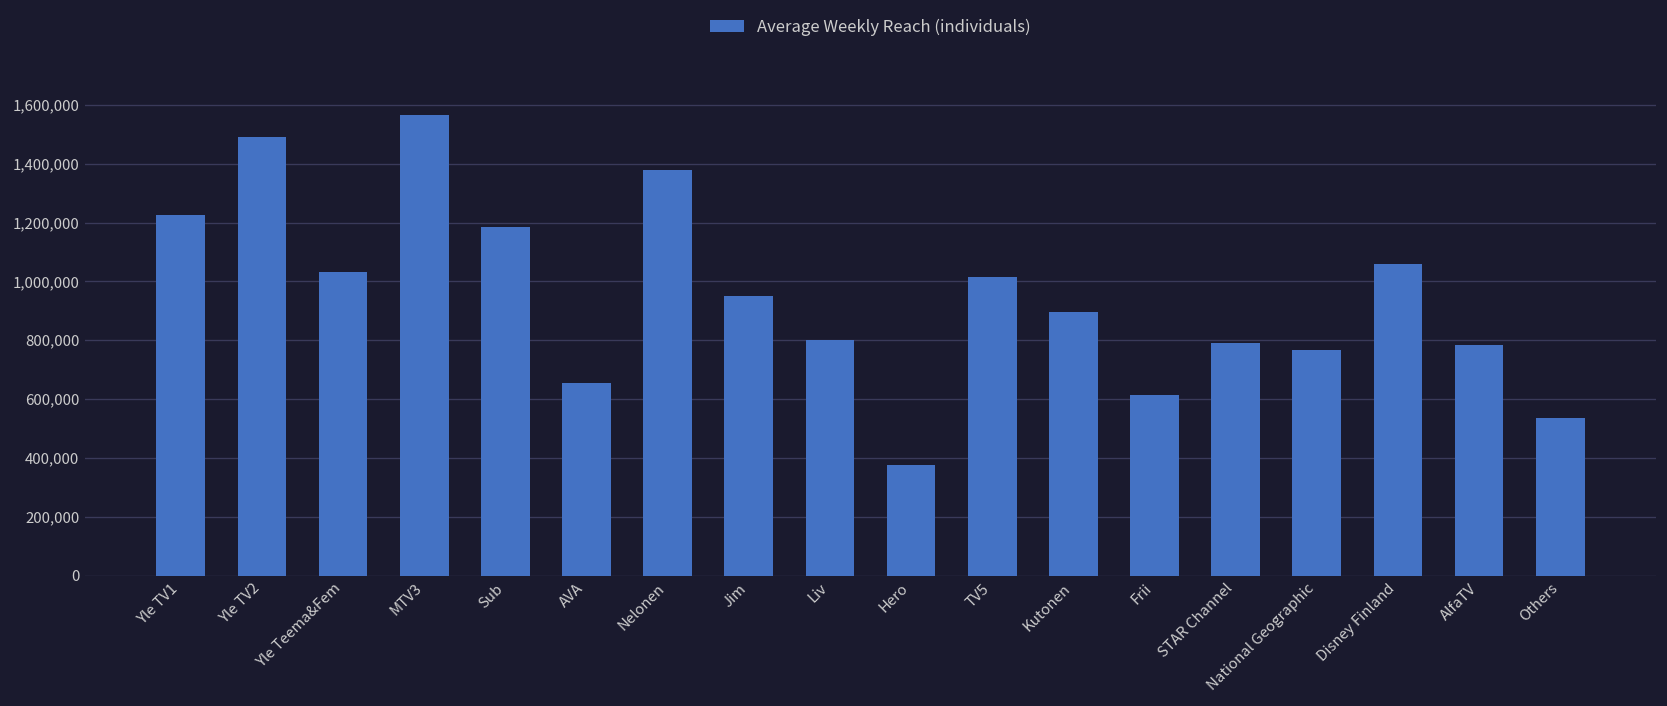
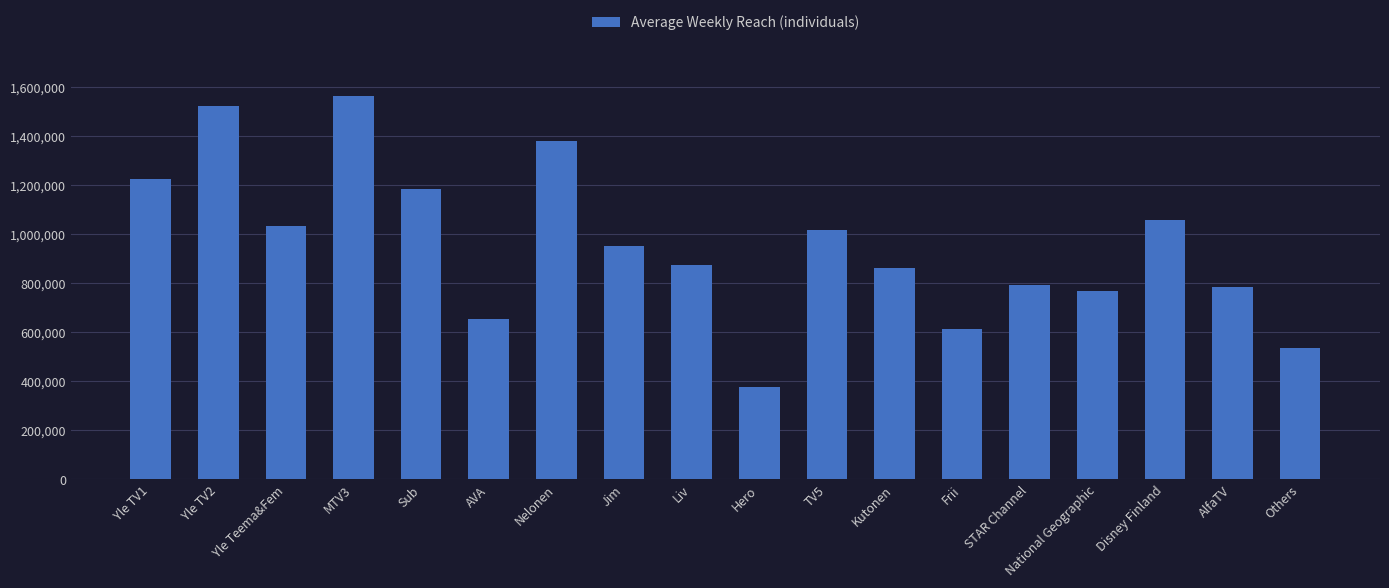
  {
    "Yle TV1": "1,220,000",
-   "Yle TV2": "1,490,000",
+   "Yle TV2": "1,520,000",
    "Yle Teema&Fem": "1,030,000",
    "MTV3": "1,570,000",
    "Sub": "1,190,000",
    "AVA": "650,000",
    "Nelonen": "1,380,000",
    "Jim": "950,000",
-   "Liv": "800,000",
+   "Liv": "870,000",
    "Hero": "380,000",
    "TV5": "1,020,000",
-   "Kutonen": "900,000",
+   "Kutonen": "860,000",
    "Frii": "620,000",
    "STAR Channel": "790,000",
    "National Geographic": "770,000",
    "Disney Finland": "1,060,000",
    "AlfaTV": "780,000",
    "Others": "540,000"
  }
